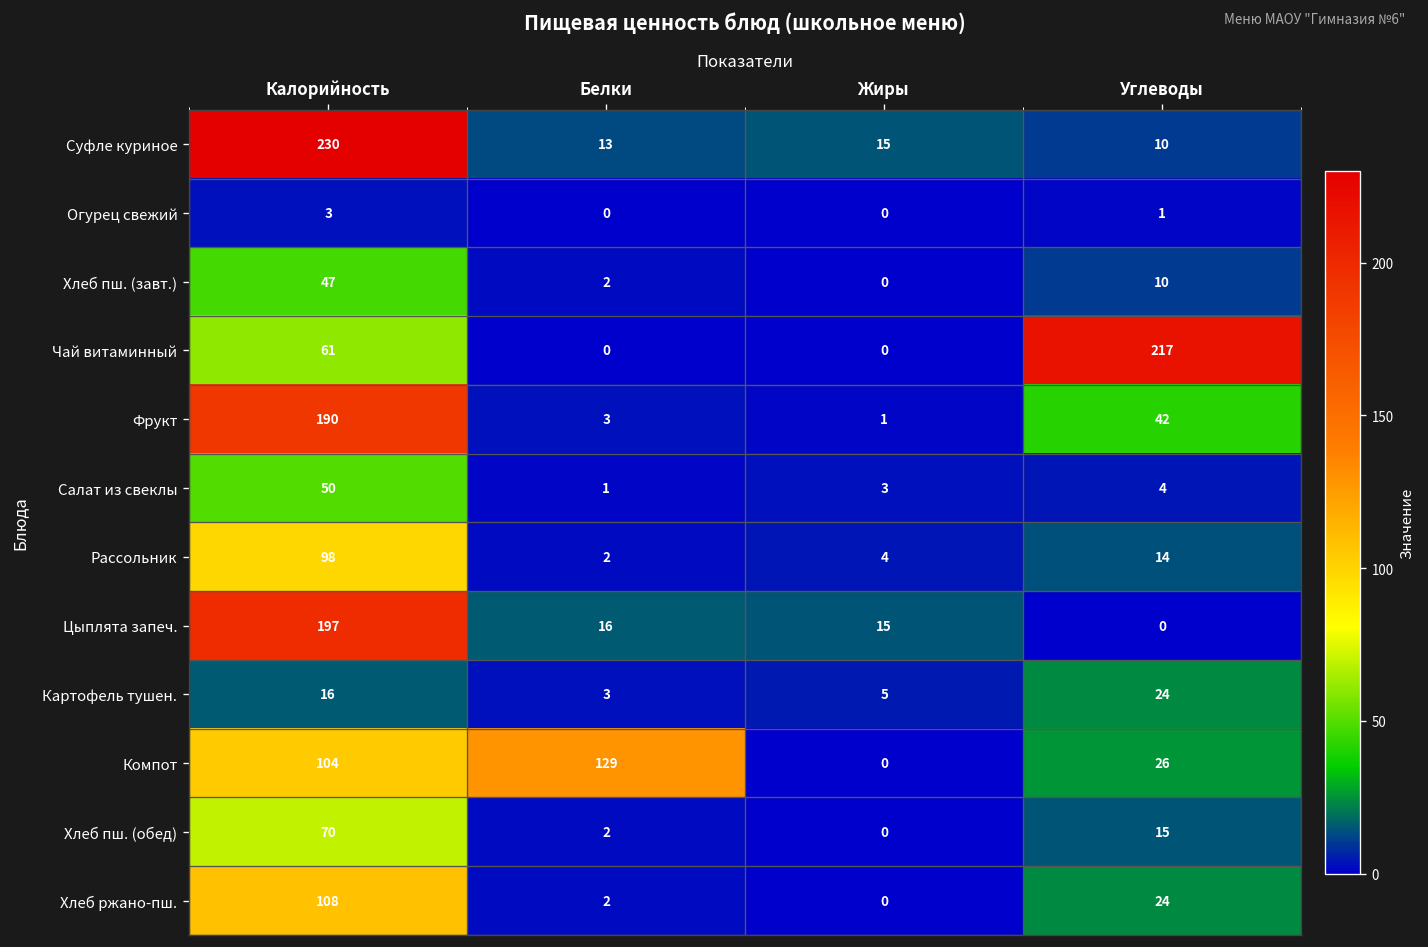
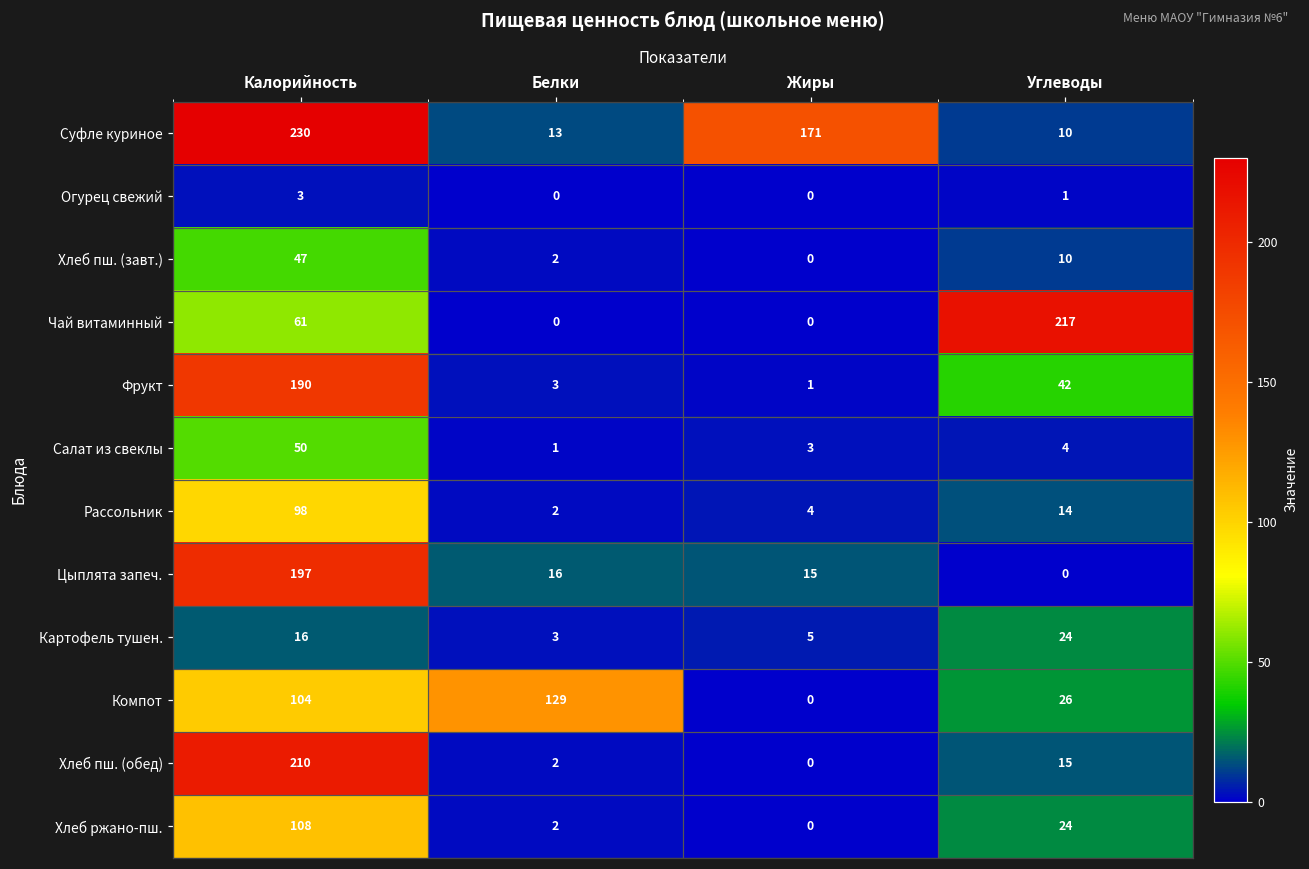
  {
    "Суфле куриное": {
-     "Жиры": 15
+     "Жиры": 171
    },
    "Хлеб пш. (обед)": {
-     "Калорийность": 70
+     "Калорийность": 210
    }
  }
